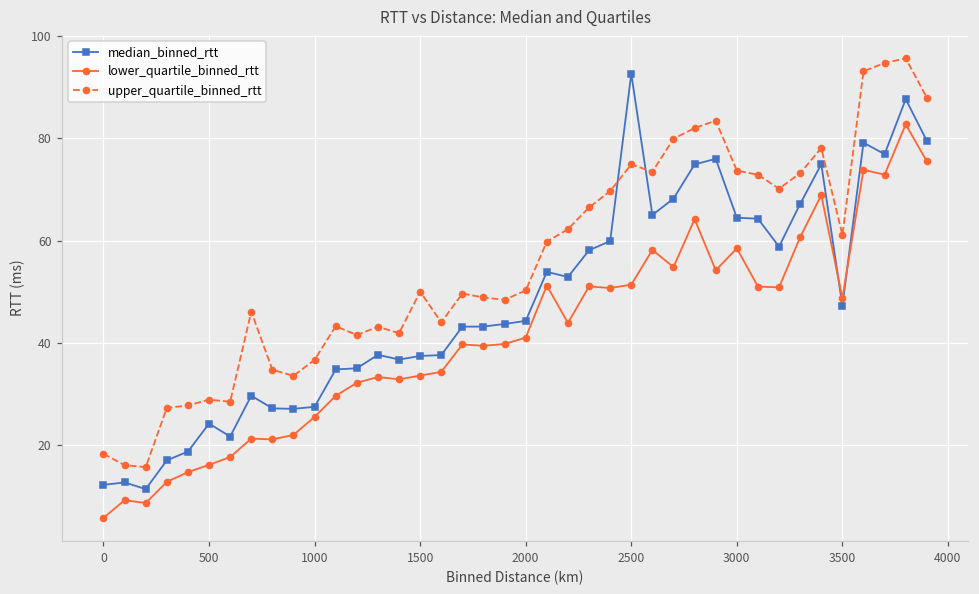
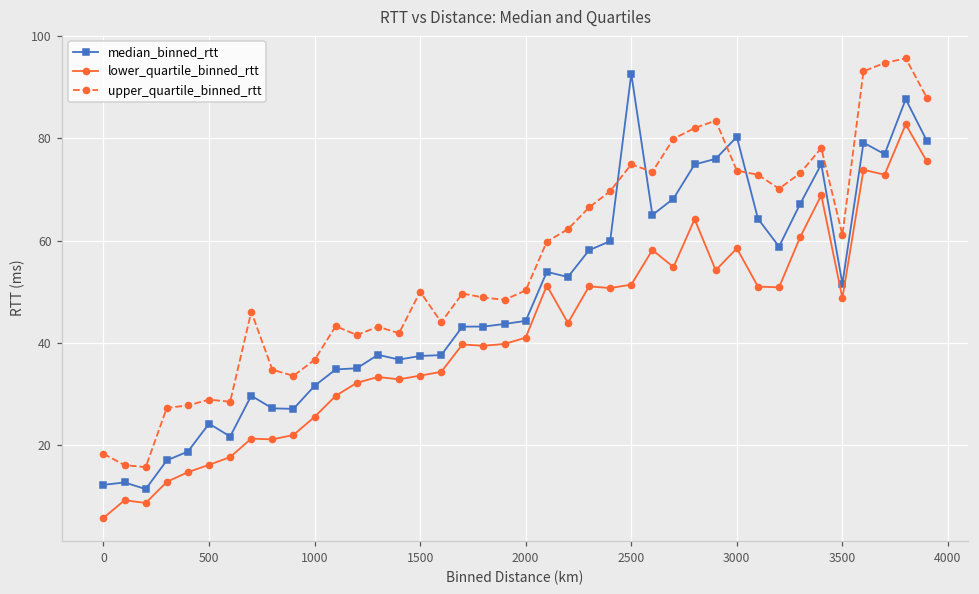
  {
    "median_binned_rtt": {
      "0": 12,
      "500": 24,
-     "1000": 27,
+     "1000": 32,
      "1500": 37,
      "2000": 44,
      "2500": 93,
-     "3000": 64,
-     "3500": 47
+     "3000": 80,
+     "3500": 52
    }
  }
